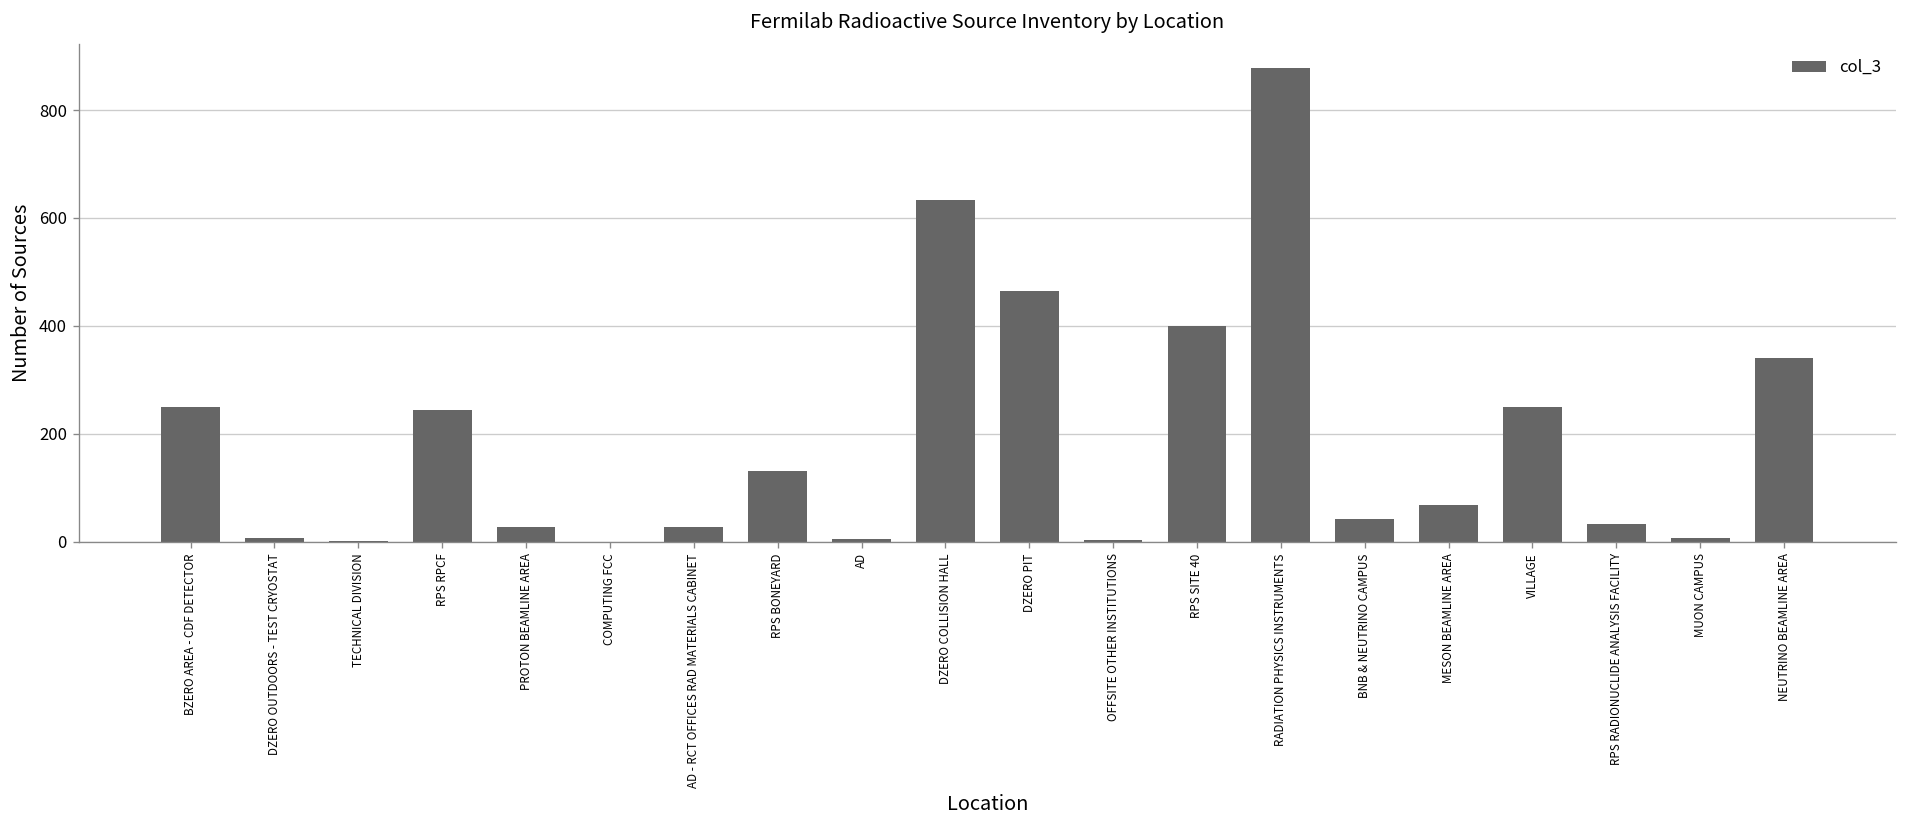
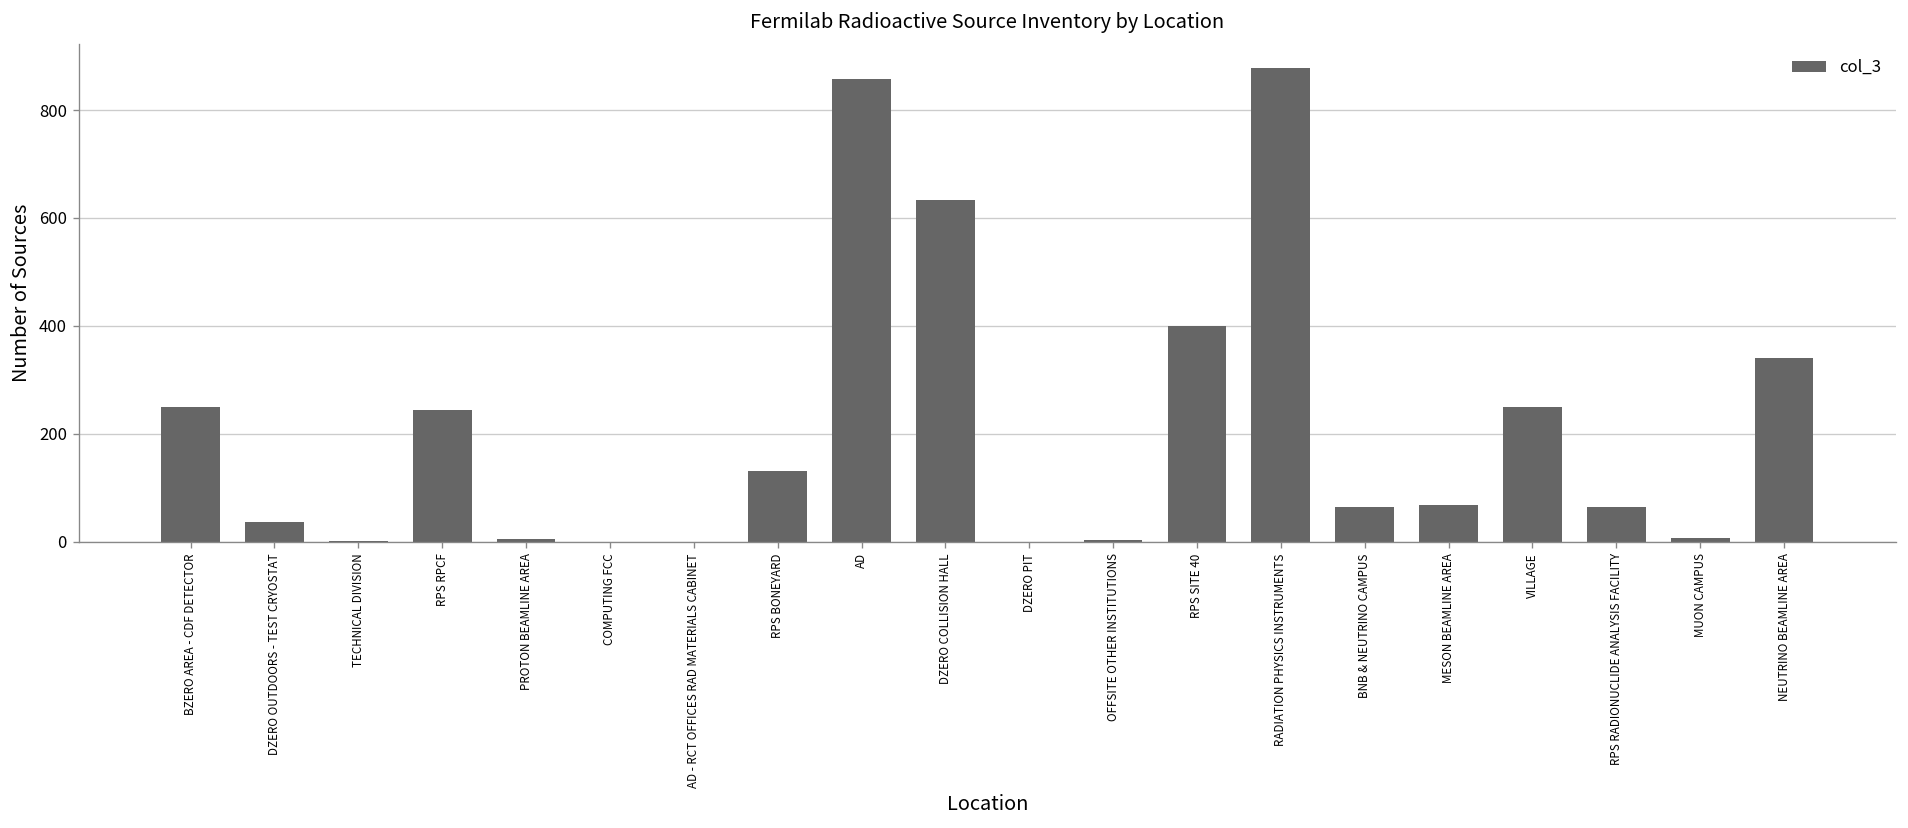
  {
    "BZERO AREA - CDF DETECTOR": 250,
-   "DZERO OUTDOORS - TEST CRYOSTAT": 10,
+   "DZERO OUTDOORS - TEST CRYOSTAT": 40,
    "RPS RPCF": 240,
-   "PROTON BEAMLINE AREA": 30,
+   "PROTON BEAMLINE AREA": 10,
    "COMPUTING FCC": 0,
-   "AD - RCT OFFICES RAD MATERIALS CABINET": 30,
+   "AD - RCT OFFICES RAD MATERIALS CABINET": 0,
    "RPS BONEYARD": 130,
-   "AD": 10,
+   "AD": 860,
    "DZERO COLLISION HALL": 630,
-   "DZERO PIT": 470,
+   "DZERO PIT": 0,
    "RPS SITE 40": 400,
    "RADIATION PHYSICS INSTRUMENTS": 880,
-   "BNB & NEUTRINO CAMPUS": 40,
+   "BNB & NEUTRINO CAMPUS": 70,
    "MESON BEAMLINE AREA": 70,
    "VILLAGE": 250,
-   "RPS RADIONUCLIDE ANALYSIS FACILITY": 30,
+   "RPS RADIONUCLIDE ANALYSIS FACILITY": 60,
    "MUON CAMPUS": 10,
    "NEUTRINO BEAMLINE AREA": 340
  }
